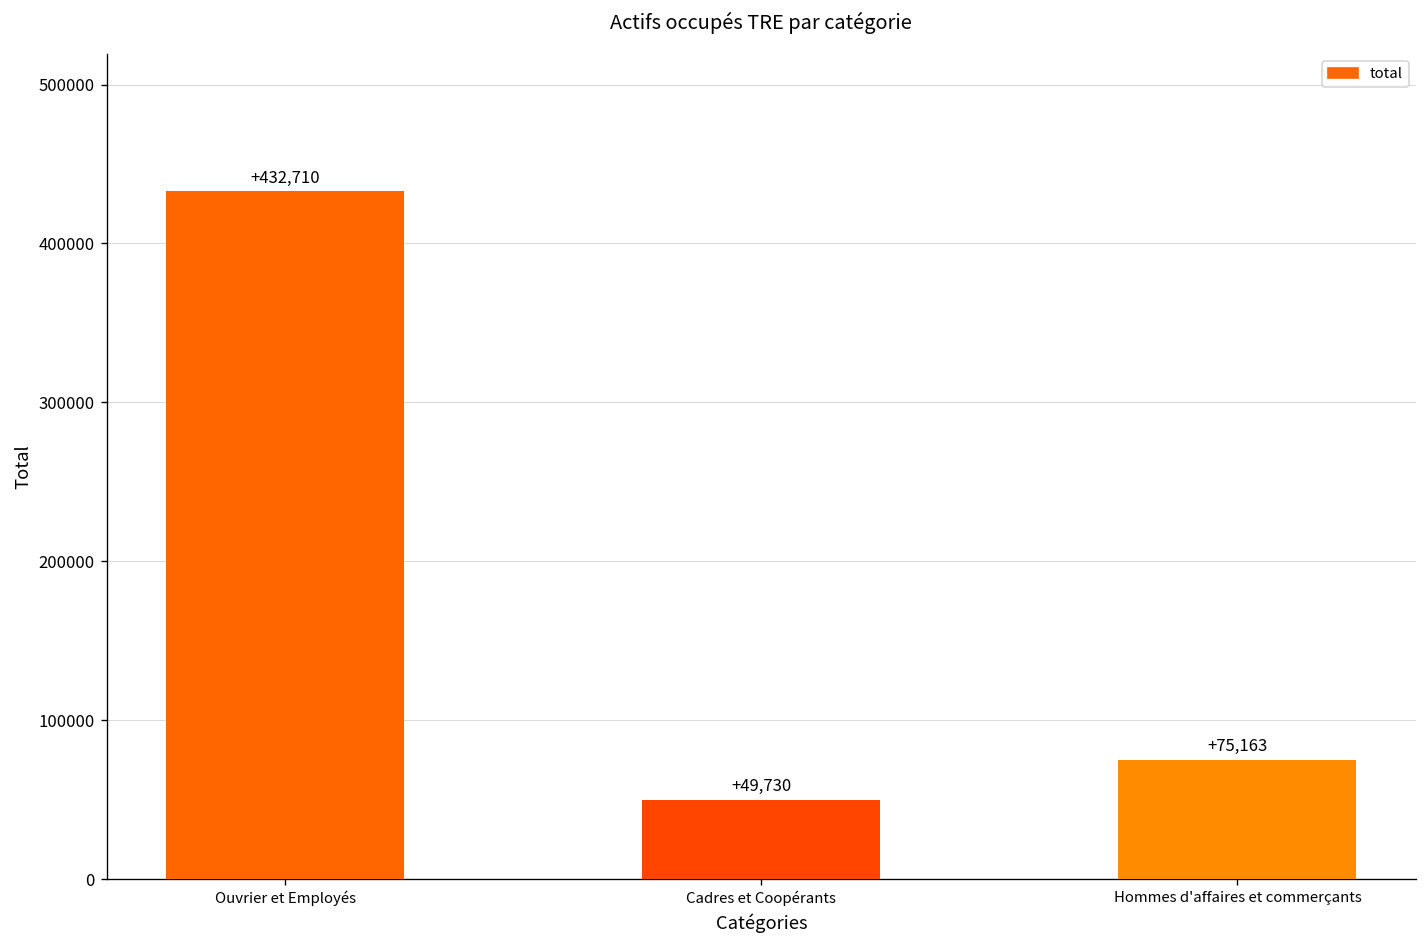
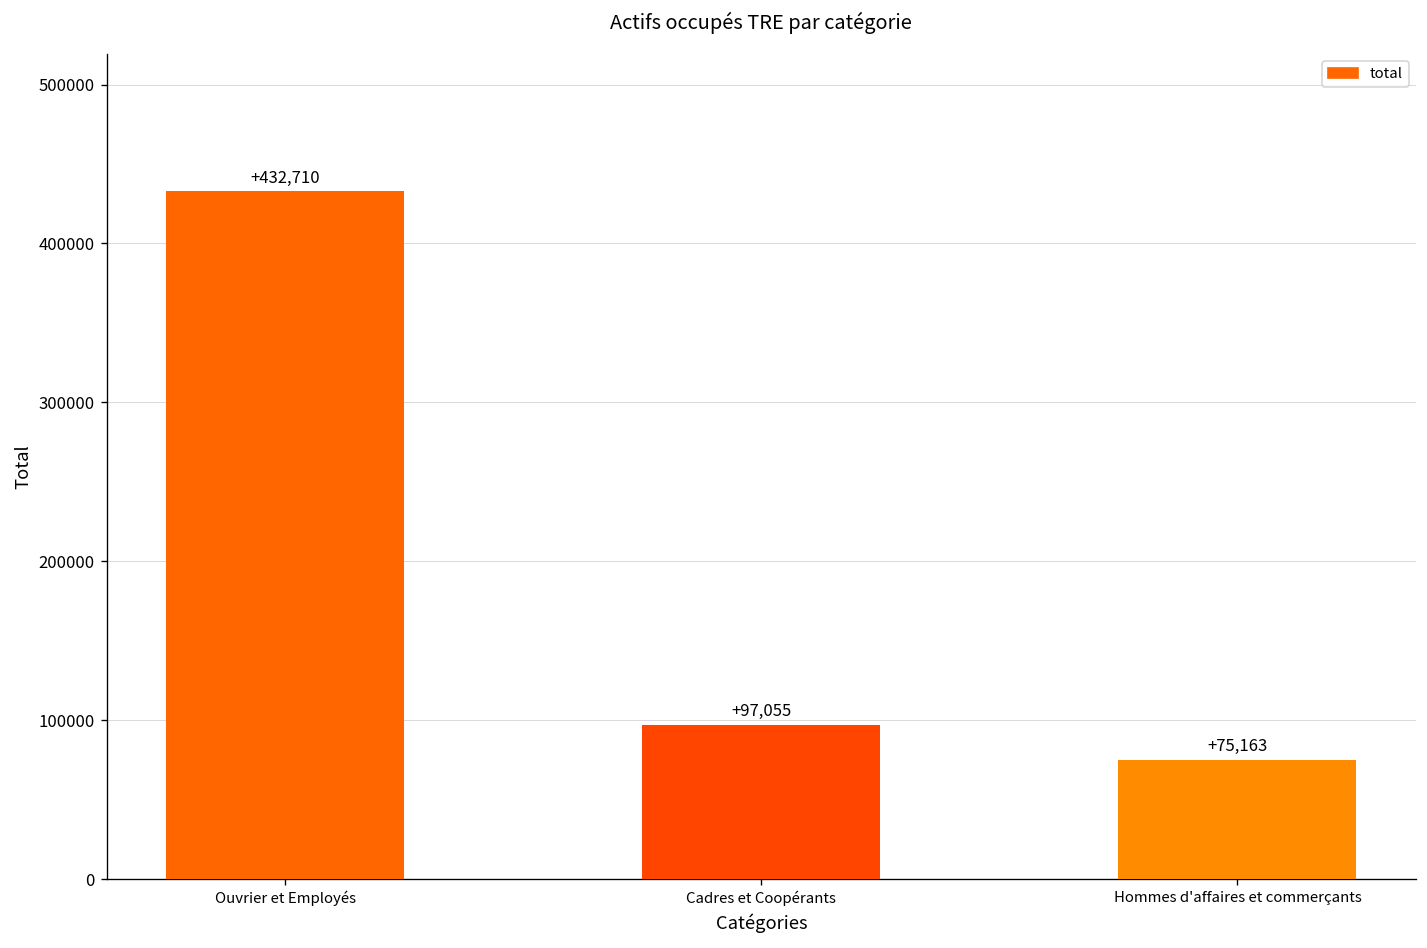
  {
    "Ouvrier et Employés": "+432,710",
-   "Cadres et Coopérants": "+49,730",
+   "Cadres et Coopérants": "+97,055",
    "Hommes d'affaires et commerçants": "+75,163"
  }
